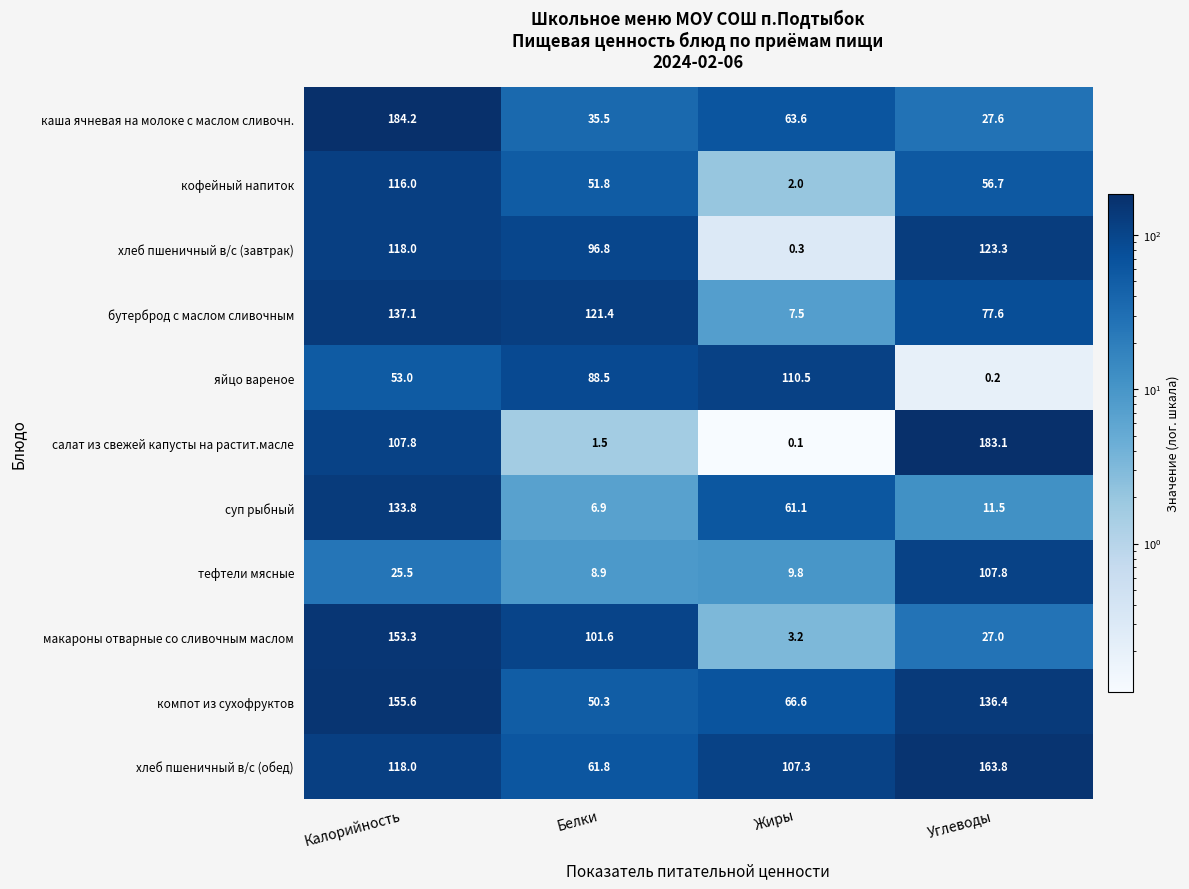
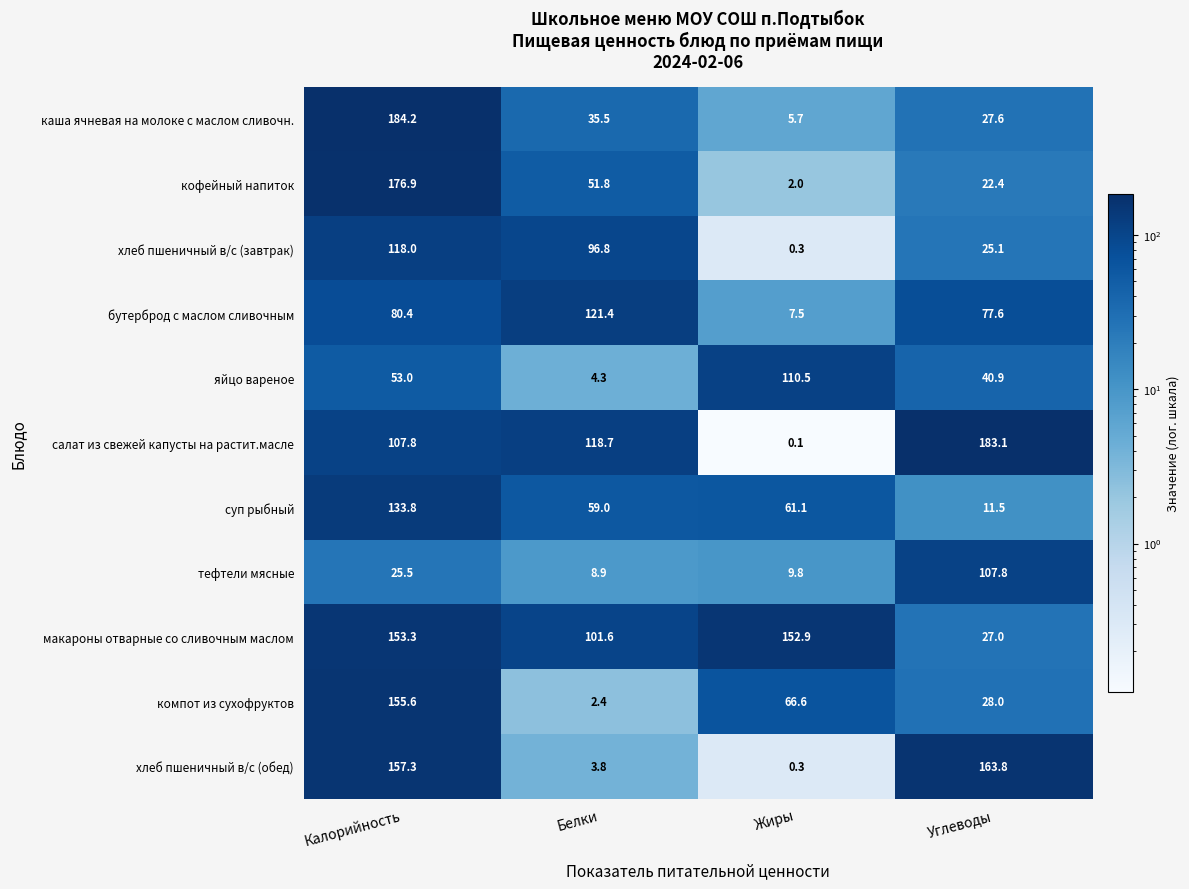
  {
    "каша ячневая на молоке с маслом сливочн.": {
      "Калорийность": 184.2,
      "Белки": 35.5,
-     "Жиры": 63.6,
+     "Жиры": 5.7,
      "Углеводы": 27.6
    },
    "кофейный напиток": {
-     "Калорийность": 116.0,
+     "Калорийность": 176.9,
      "Белки": 51.8,
      "Жиры": 2.0,
-     "Углеводы": 56.7
+     "Углеводы": 22.4
    },
    "хлеб пшеничный в/с (завтрак)": {
      "Калорийность": 118.0,
      "Белки": 96.8,
      "Жиры": 0.3,
-     "Углеводы": 123.3
+     "Углеводы": 25.1
    },
    "бутерброд с маслом сливочным": {
-     "Калорийность": 137.1,
+     "Калорийность": 80.4,
      "Белки": 121.4,
      "Жиры": 7.5,
      "Углеводы": 77.6
    },
    "яйцо вареное": {
      "Калорийность": 53.0,
-     "Белки": 88.5,
+     "Белки": 4.3,
      "Жиры": 110.5,
-     "Углеводы": 0.2
+     "Углеводы": 40.9
    },
    "салат из свежей капусты на растит.масле": {
      "Калорийность": 107.8,
-     "Белки": 1.5,
+     "Белки": 118.7,
      "Жиры": 0.1,
      "Углеводы": 183.1
    },
    "суп рыбный": {
      "Калорийность": 133.8,
-     "Белки": 6.9,
+     "Белки": 59.0,
      "Жиры": 61.1,
      "Углеводы": 11.5
    },
    "тефтели мясные": {
      "Калорийность": 25.5,
      "Белки": 8.9,
      "Жиры": 9.8,
      "Углеводы": 107.8
    },
    "макароны отварные со сливочным маслом": {
      "Калорийность": 153.3,
      "Белки": 101.6,
-     "Жиры": 3.2,
+     "Жиры": 152.9,
      "Углеводы": 27.0
    },
    "компот из сухофруктов": {
      "Калорийность": 155.6,
-     "Белки": 50.3,
+     "Белки": 2.4,
      "Жиры": 66.6,
-     "Углеводы": 136.4
+     "Углеводы": 28.0
    },
    "хлеб пшеничный в/с (обед)": {
-     "Калорийность": 118.0,
-     "Белки": 61.8,
-     "Жиры": 107.3,
+     "Калорийность": 157.3,
+     "Белки": 3.8,
+     "Жиры": 0.3,
      "Углеводы": 163.8
    }
  }
